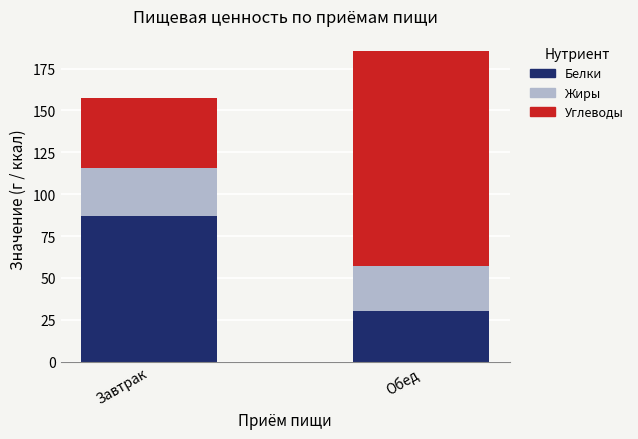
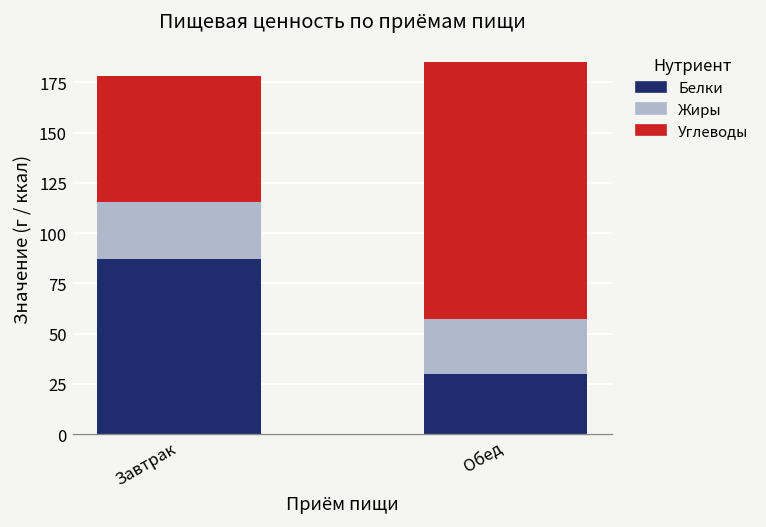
  {
    "Белки": {
      "Завтрак": 87,
      "Обед": 30
    },
    "Жиры": {
      "Завтрак": 28,
      "Обед": 27
    },
    "Углеводы": {
-     "Завтрак": 42,
+     "Завтрак": 63,
      "Обед": 128
    }
  }
